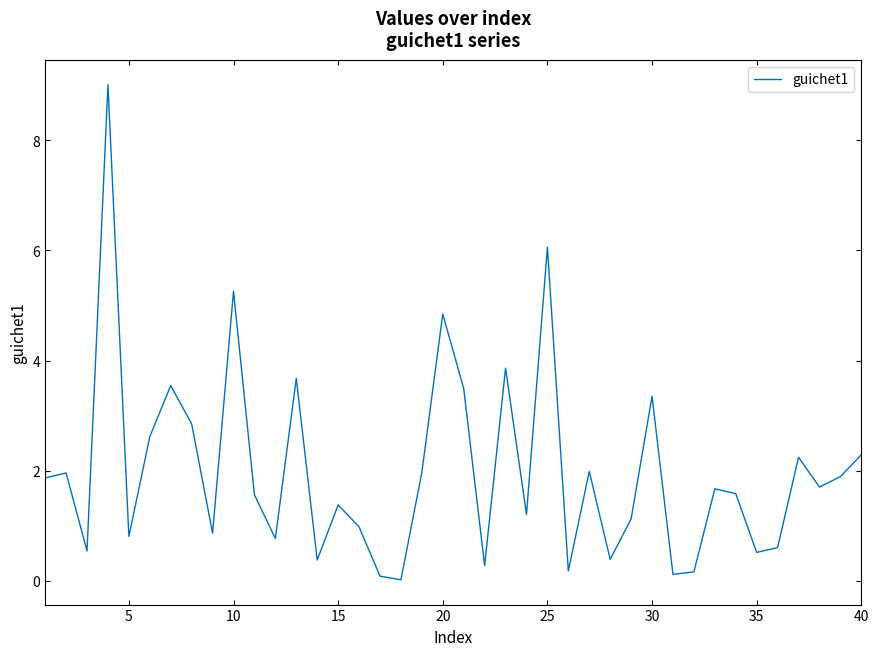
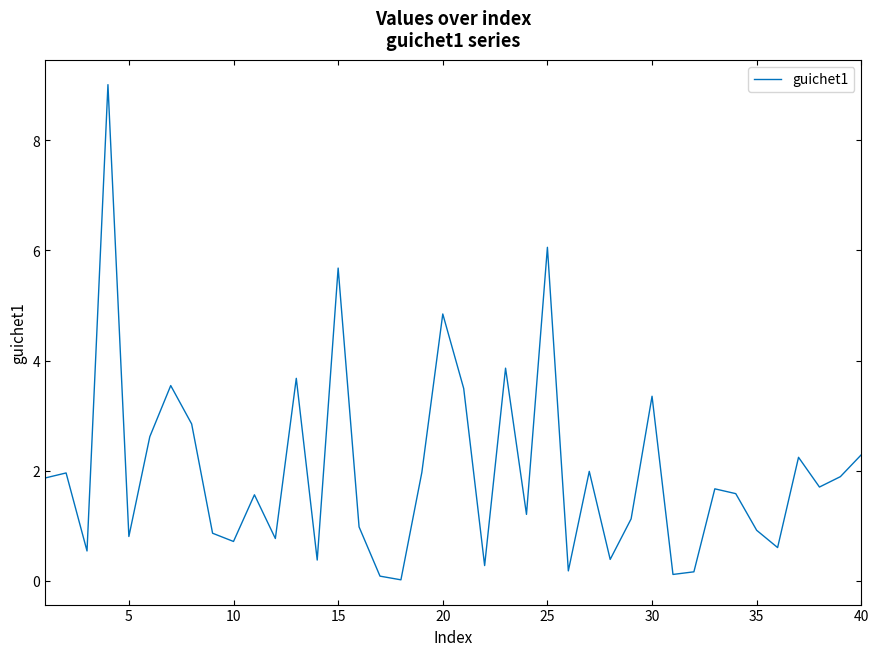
  {
    "5": 0.8,
-   "10": 5.3,
-   "15": 1.4,
+   "10": 0.7,
+   "15": 5.7,
    "20": 4.8,
    "25": 6.1,
    "30": 3.4,
-   "35": 0.5,
+   "35": 0.9,
    "40": 2.3
  }
